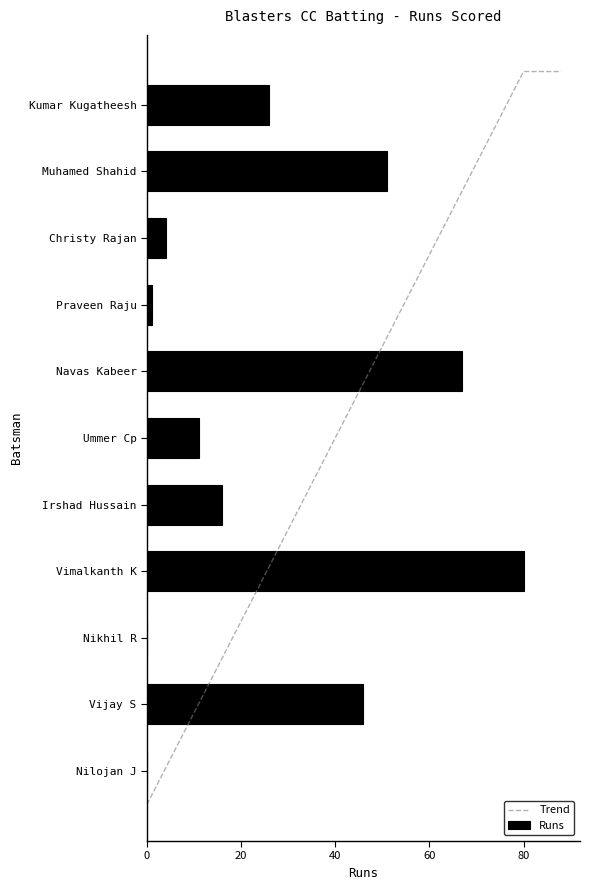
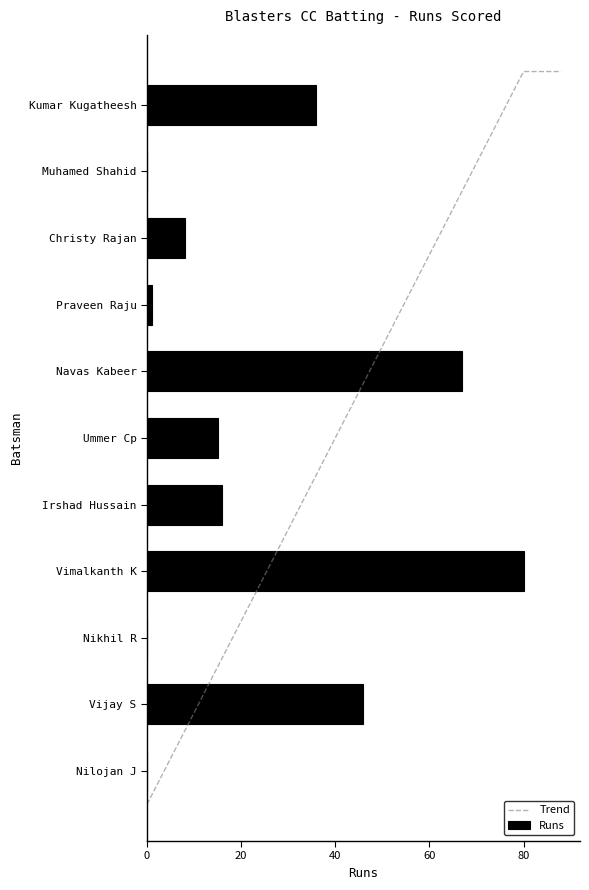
  {
    "Runs": {
-     "Kumar Kugatheesh": 26,
-     "Muhamed Shahid": 51,
-     "Christy Rajan": 4,
+     "Kumar Kugatheesh": 36,
+     "Muhamed Shahid": 0,
+     "Christy Rajan": 8,
      "Praveen Raju": 1,
      "Navas Kabeer": 67,
-     "Ummer Cp": 11,
+     "Ummer Cp": 15,
      "Irshad Hussain": 16,
      "Vimalkanth K": 80,
      "Nikhil R": 0,
      "Vijay S": 46,
      "Nilojan J": 0
    }
  }
